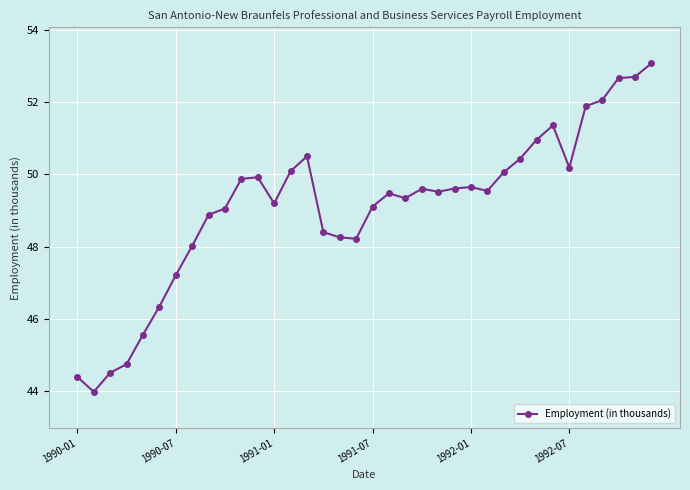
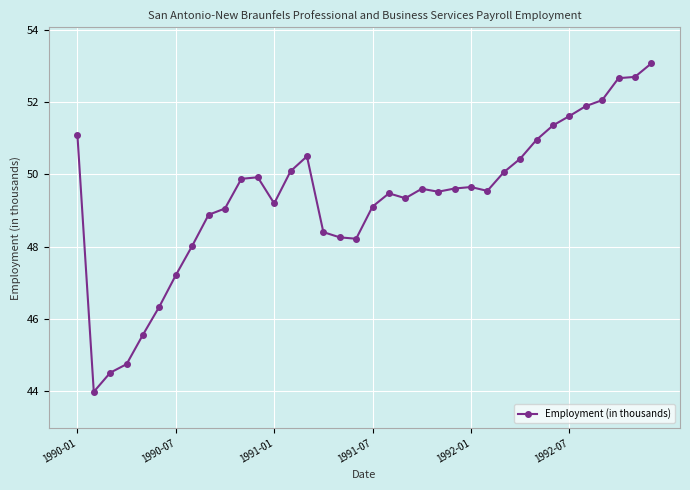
  {
-   "1990-01": 44.4,
+   "1990-01": 51.1,
    "1990-07": 47.2,
    "1991-01": 49.2,
    "1991-07": 49.1,
    "1992-01": 49.6,
-   "1992-07": 50.2
+   "1992-07": 51.6
  }
